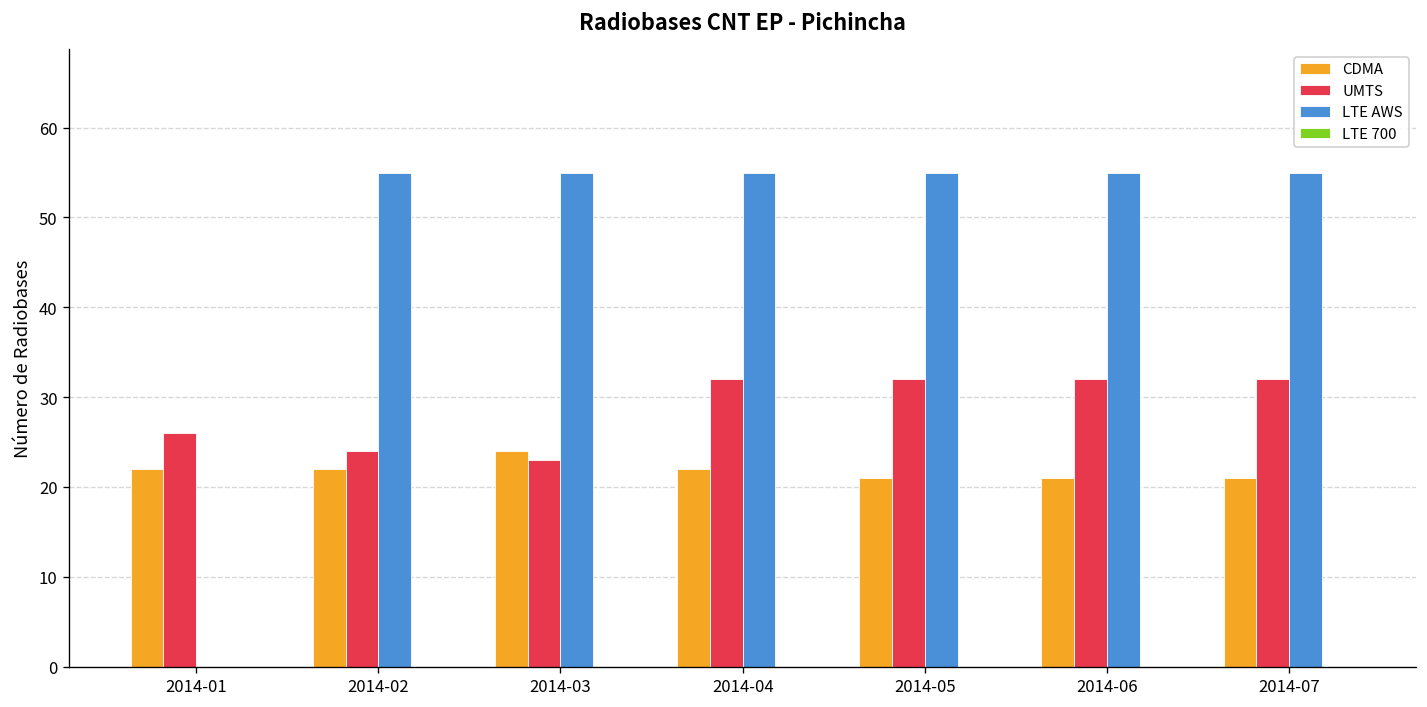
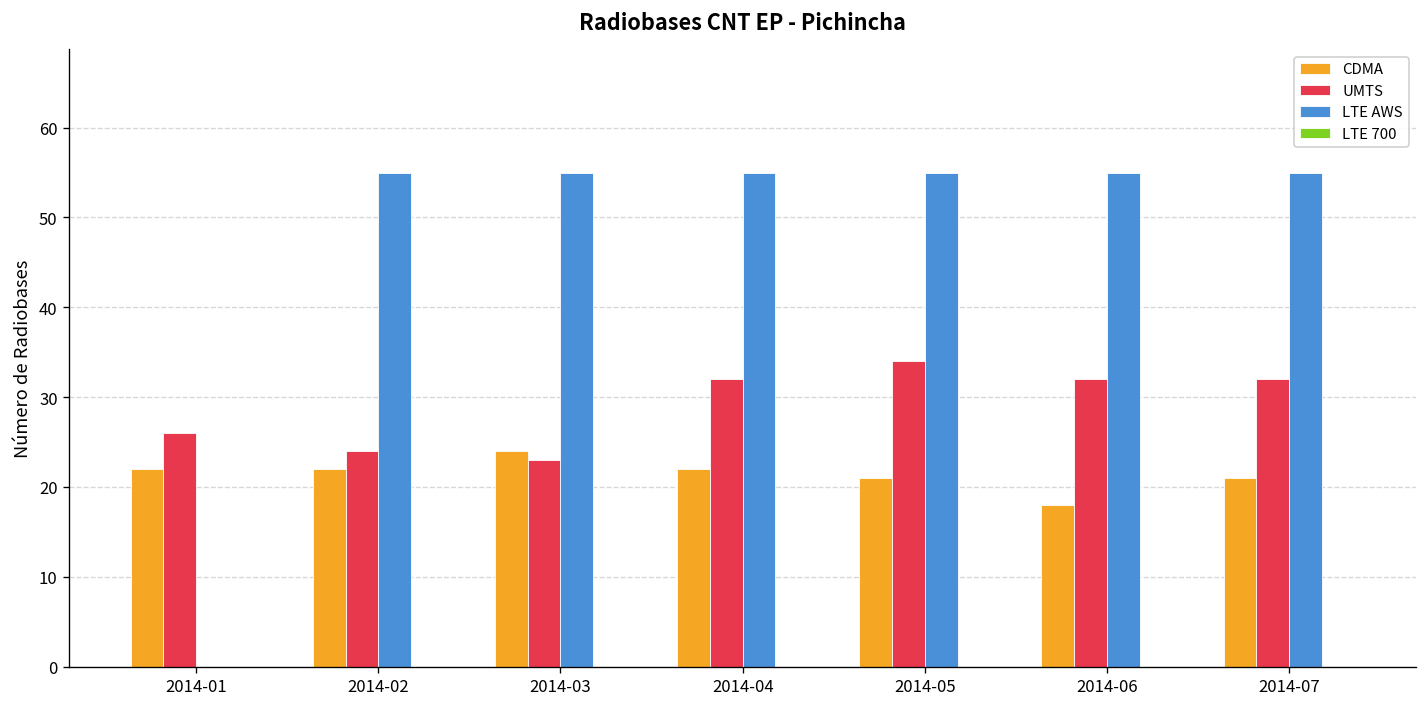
  {
    "CDMA": {
      "2014-01": 22,
      "2014-02": 22,
      "2014-03": 24,
      "2014-04": 22,
      "2014-05": 21,
-     "2014-06": 21,
+     "2014-06": 18,
      "2014-07": 21
    },
    "UMTS": {
      "2014-01": 26,
      "2014-02": 24,
      "2014-03": 23,
      "2014-04": 32,
-     "2014-05": 32,
+     "2014-05": 34,
      "2014-06": 32,
      "2014-07": 32
    },
    "LTE AWS": {
      "2014-01": 0,
      "2014-02": 55,
      "2014-03": 55,
      "2014-04": 55,
      "2014-05": 55,
      "2014-06": 55,
      "2014-07": 55
    },
    "LTE 700": {
      "2014-01": 0,
      "2014-02": 0,
      "2014-03": 0,
      "2014-04": 0,
      "2014-05": 0,
      "2014-06": 0,
      "2014-07": 0
    }
  }
